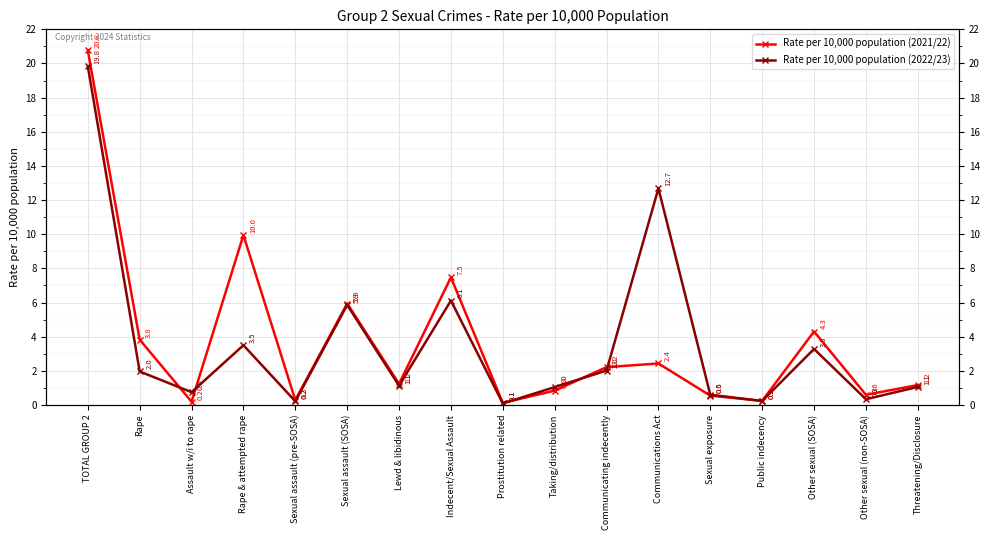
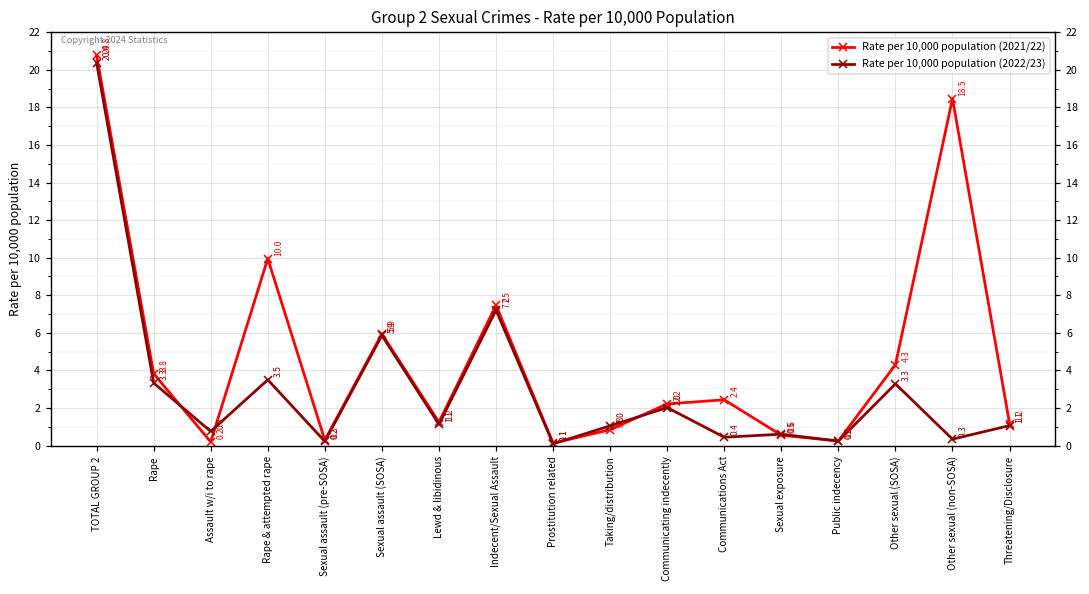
  {
    "Rate per 10,000 population (2021/22)": {
      "Rape": 3.8,
      "Assault w/i to rape": 0.2,
      "Rape & attempted rape": 10.0,
      "Indecent/Sexual Assault": 7.5,
      "Communications Act": 2.4,
      "Other sexual (SOSA)": 4.3,
-     "Other sexual (non-SOSA)": 0.6
+     "Other sexual (non-SOSA)": 18.5
    },
    "Rate per 10,000 population (2022/23)": {
-     "TOTAL GROUP 2": 19.8,
-     "Rape": 2.0,
+     "TOTAL GROUP 2": 20.4,
+     "Rape": 3.3,
      "Assault w/i to rape": 0.8,
      "Rape & attempted rape": 3.5,
-     "Indecent/Sexual Assault": 6.1,
-     "Communications Act": 12.7,
+     "Indecent/Sexual Assault": 7.2,
+     "Communications Act": 0.4,
      "Other sexual (SOSA)": 3.3
    }
  }
